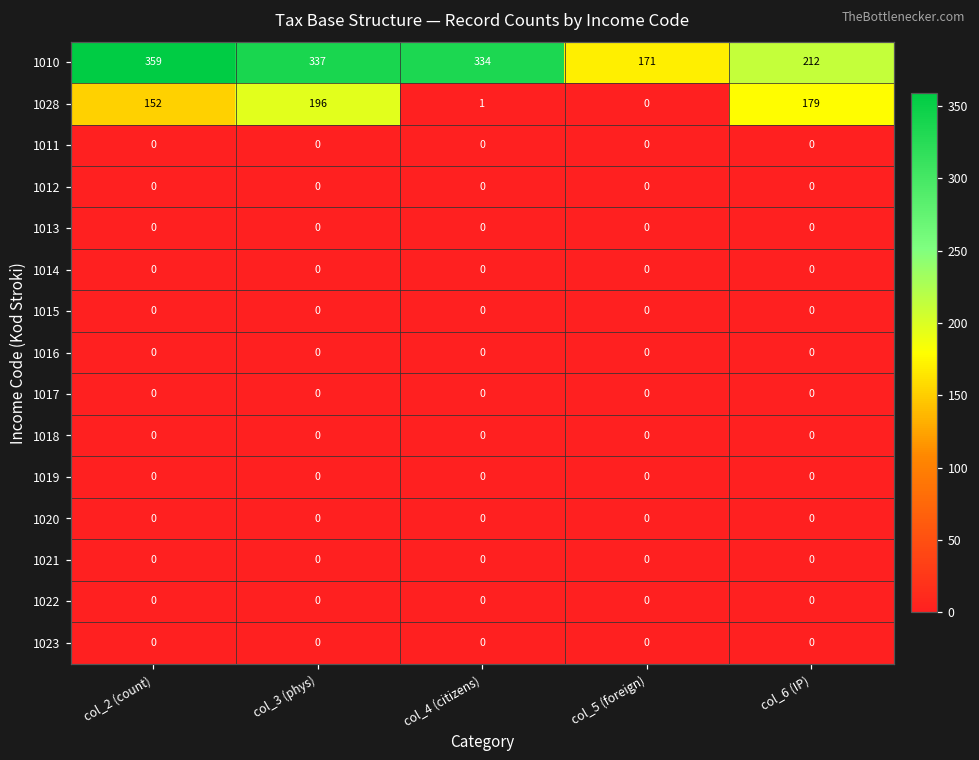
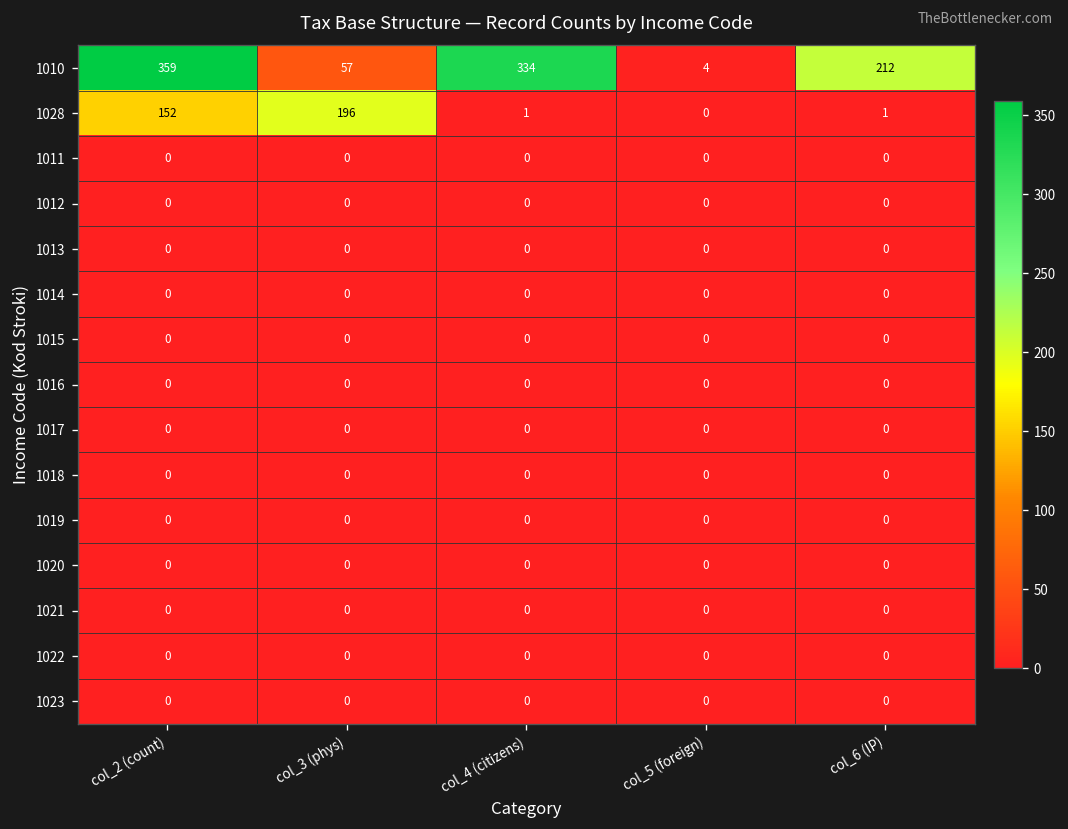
  {
    "1010": {
      "col_2 (count)": 359,
-     "col_3 (phys)": 337,
+     "col_3 (phys)": 57,
      "col_4 (citizens)": 334,
-     "col_5 (foreign)": 171,
+     "col_5 (foreign)": 4,
      "col_6 (IP)": 212
    },
    "1028": {
      "col_2 (count)": 152,
      "col_3 (phys)": 196,
      "col_4 (citizens)": 1,
      "col_5 (foreign)": 0,
-     "col_6 (IP)": 179
+     "col_6 (IP)": 1
    },
    "1011": {
      "col_2 (count)": 0,
      "col_3 (phys)": 0,
      "col_4 (citizens)": 0,
      "col_5 (foreign)": 0,
      "col_6 (IP)": 0
    },
    "1012": {
      "col_2 (count)": 0,
      "col_3 (phys)": 0,
      "col_4 (citizens)": 0,
      "col_5 (foreign)": 0,
      "col_6 (IP)": 0
    },
    "1013": {
      "col_2 (count)": 0,
      "col_3 (phys)": 0,
      "col_4 (citizens)": 0,
      "col_5 (foreign)": 0,
      "col_6 (IP)": 0
    },
    "1014": {
      "col_2 (count)": 0,
      "col_3 (phys)": 0,
      "col_4 (citizens)": 0,
      "col_5 (foreign)": 0,
      "col_6 (IP)": 0
    },
    "1015": {
      "col_2 (count)": 0,
      "col_3 (phys)": 0,
      "col_4 (citizens)": 0,
      "col_5 (foreign)": 0,
      "col_6 (IP)": 0
    },
    "1016": {
      "col_2 (count)": 0,
      "col_3 (phys)": 0,
      "col_4 (citizens)": 0,
      "col_5 (foreign)": 0,
      "col_6 (IP)": 0
    },
    "1017": {
      "col_2 (count)": 0,
      "col_3 (phys)": 0,
      "col_4 (citizens)": 0,
      "col_5 (foreign)": 0,
      "col_6 (IP)": 0
    },
    "1018": {
      "col_2 (count)": 0,
      "col_3 (phys)": 0,
      "col_4 (citizens)": 0,
      "col_5 (foreign)": 0,
      "col_6 (IP)": 0
    },
    "1019": {
      "col_2 (count)": 0,
      "col_3 (phys)": 0,
      "col_4 (citizens)": 0,
      "col_5 (foreign)": 0,
      "col_6 (IP)": 0
    },
    "1020": {
      "col_2 (count)": 0,
      "col_3 (phys)": 0,
      "col_4 (citizens)": 0,
      "col_5 (foreign)": 0,
      "col_6 (IP)": 0
    },
    "1021": {
      "col_2 (count)": 0,
      "col_3 (phys)": 0,
      "col_4 (citizens)": 0,
      "col_5 (foreign)": 0,
      "col_6 (IP)": 0
    },
    "1022": {
      "col_2 (count)": 0,
      "col_3 (phys)": 0,
      "col_4 (citizens)": 0,
      "col_5 (foreign)": 0,
      "col_6 (IP)": 0
    },
    "1023": {
      "col_2 (count)": 0,
      "col_3 (phys)": 0,
      "col_4 (citizens)": 0,
      "col_5 (foreign)": 0,
      "col_6 (IP)": 0
    }
  }
